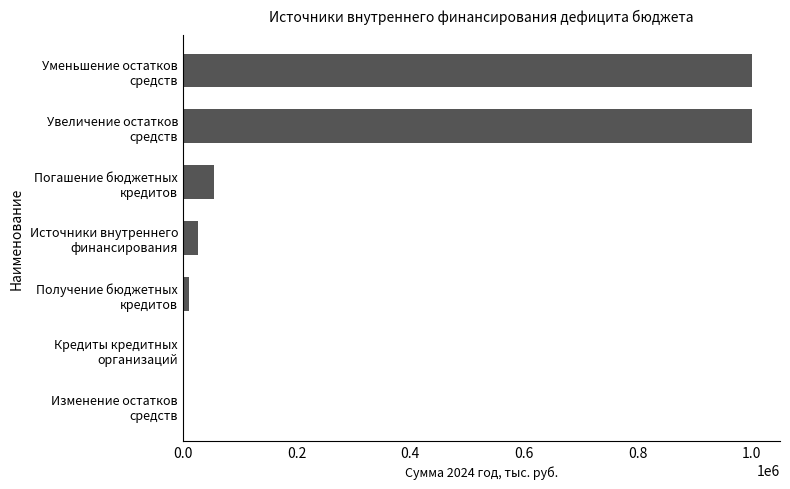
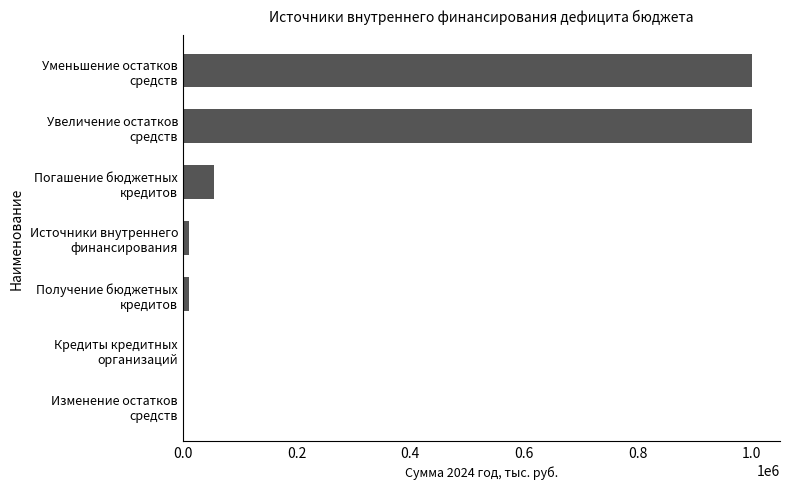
  {
    "Уменьшение остатков средств": 1000000,
    "Увеличение остатков средств": 1000000,
    "Погашение бюджетных кредитов": 50000,
-   "Источники внутреннего финансирования": 30000,
+   "Источники внутреннего финансирования": 10000,
    "Получение бюджетных кредитов": 10000,
    "Кредиты кредитных организаций": 0,
    "Изменение остатков средств": 0
  }
